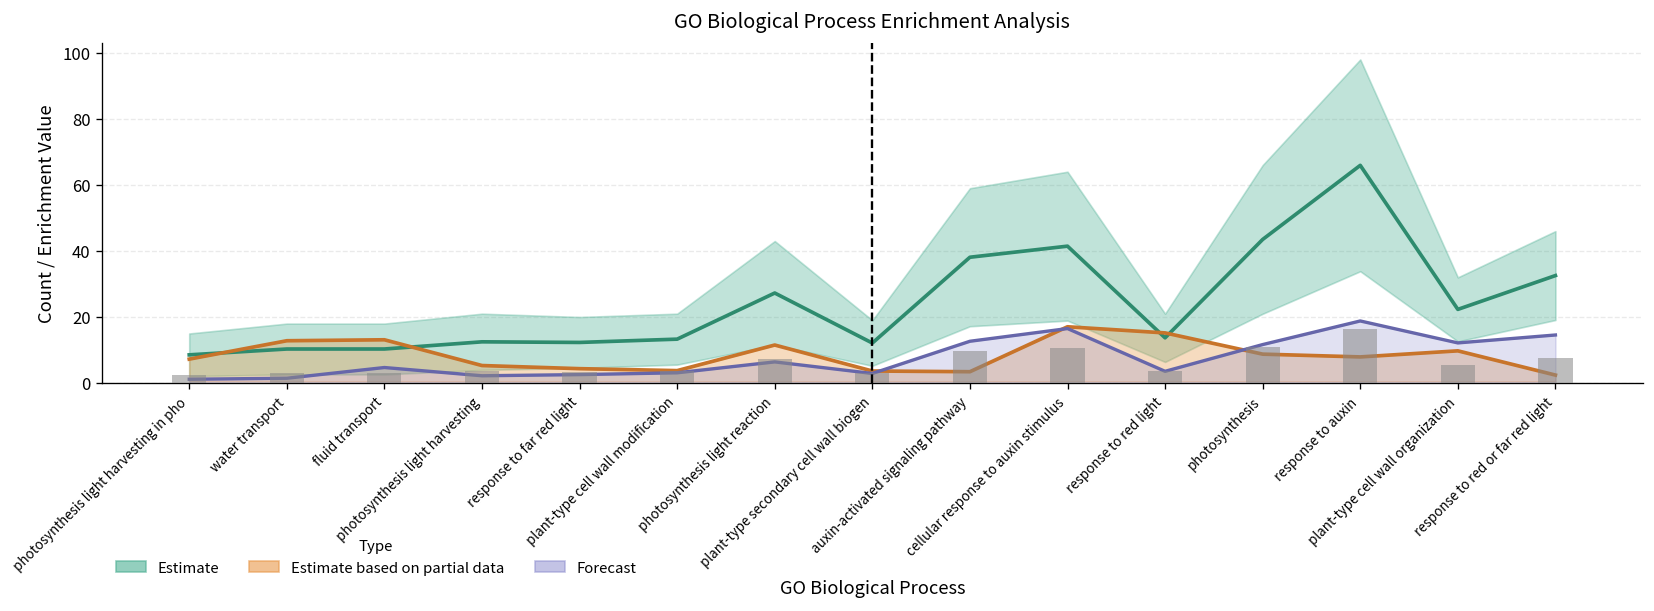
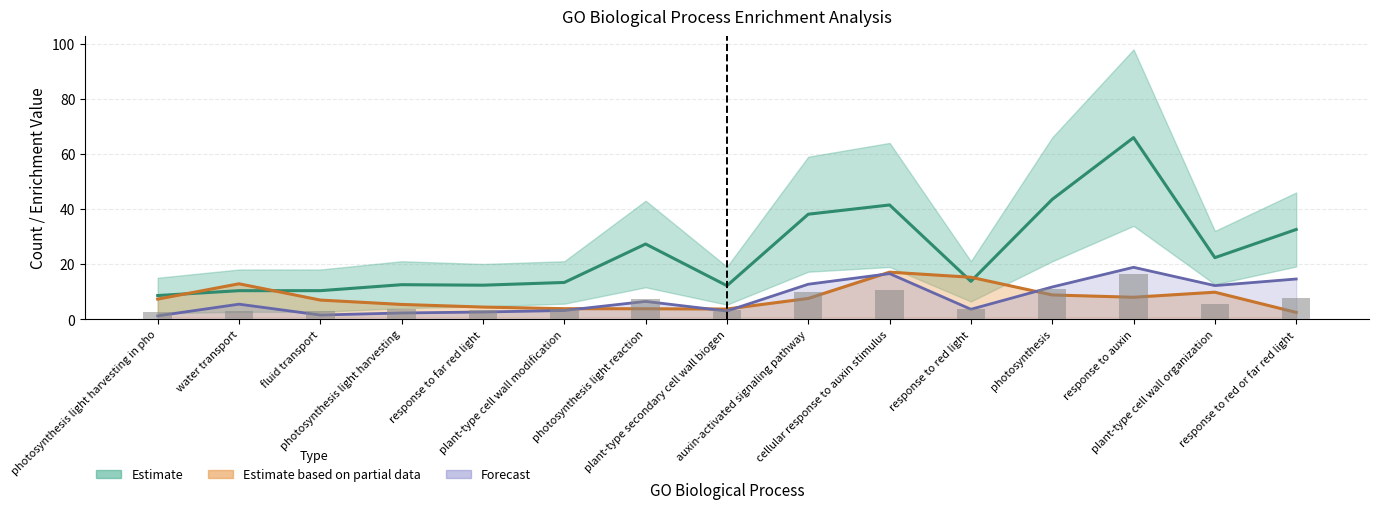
  {
    "Estimate based on partial data": {
      "photosynthesis light harvesting in pho": 7,
      "water transport": 13,
-     "fluid transport": 13,
+     "fluid transport": 7,
      "photosynthesis light harvesting": 5,
      "response to far red light": 4,
-     "photosynthesis light reaction": 12,
-     "auxin-activated signaling pathway": 3,
+     "photosynthesis light reaction": 4,
+     "auxin-activated signaling pathway": 7,
      "response to red light": 15,
      "photosynthesis": 9,
      "response to auxin": 8,
      "plant-type cell wall organization": 10,
      "response to red or far red light": 2
    },
    "Forecast": {
      "photosynthesis light harvesting in pho": 1,
-     "water transport": 1,
-     "fluid transport": 5,
+     "water transport": 5,
+     "fluid transport": 1,
      "photosynthesis light harvesting": 2,
      "response to far red light": 3,
      "photosynthesis light reaction": 6,
      "auxin-activated signaling pathway": 13,
      "response to red light": 4,
      "photosynthesis": 12,
      "response to auxin": 19,
      "plant-type cell wall organization": 12,
      "response to red or far red light": 15
    }
  }
